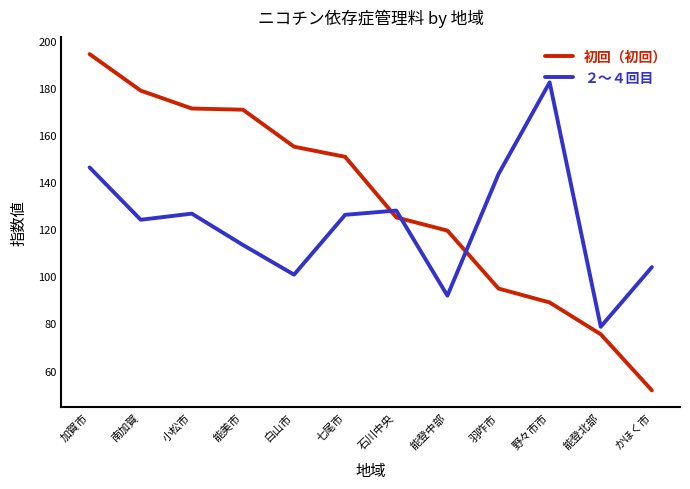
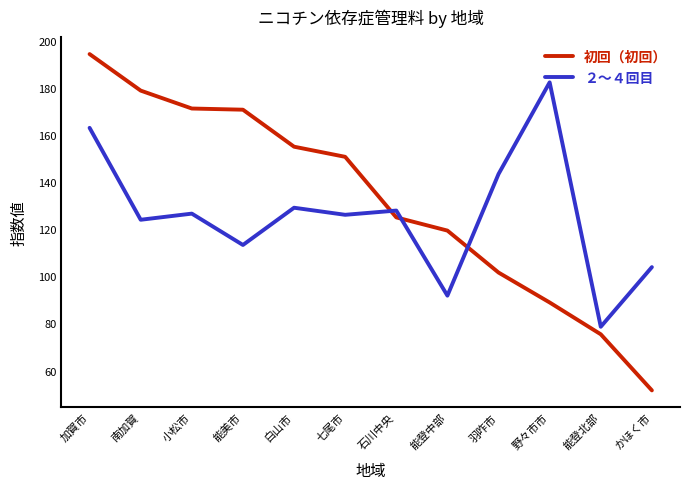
  {
    "初回（初回）": {
      "加賀市": 194,
      "南加賀": 179,
      "小松市": 171,
      "能美市": 171,
      "白山市": 155,
      "七尾市": 151,
      "石川中央": 125,
      "能登中部": 119,
-     "羽咋市": 95,
+     "羽咋市": 102,
      "野々市市": 89,
      "能登北部": 75,
      "かほく市": 52
    },
    "２〜４回目": {
-     "加賀市": 146,
+     "加賀市": 163,
      "南加賀": 124,
      "小松市": 127,
      "能美市": 113,
-     "白山市": 101,
+     "白山市": 129,
      "七尾市": 126,
      "石川中央": 128,
      "能登中部": 92,
      "羽咋市": 143,
      "野々市市": 182,
      "能登北部": 79,
      "かほく市": 104
    }
  }
